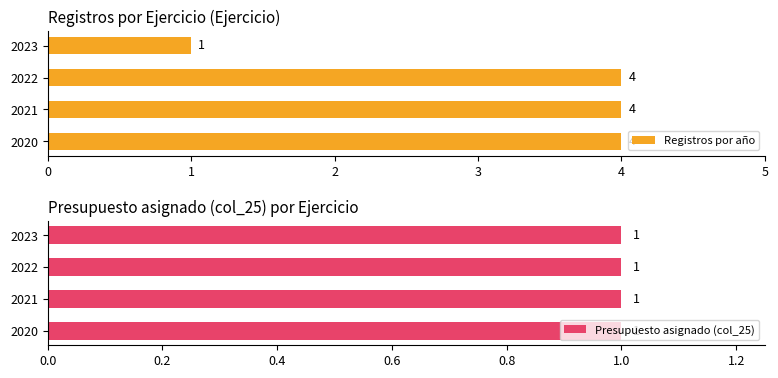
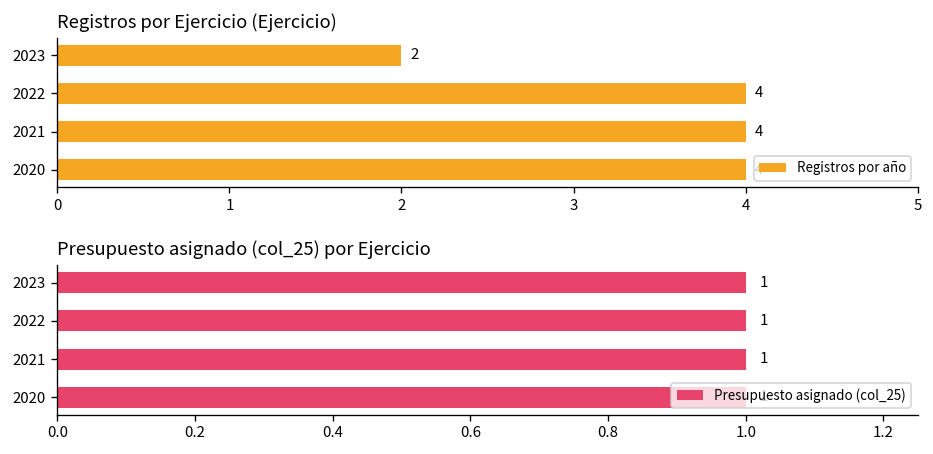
  {
    "Registros por Ejercicio (Ejercicio)": {
-     "2023": 1,
+     "2023": 2,
      "2022": 4,
      "2021": 4
    },
    "Presupuesto asignado (col_25) por Ejercicio": {
      "2023": 1,
      "2022": 1,
      "2021": 1
    }
  }
